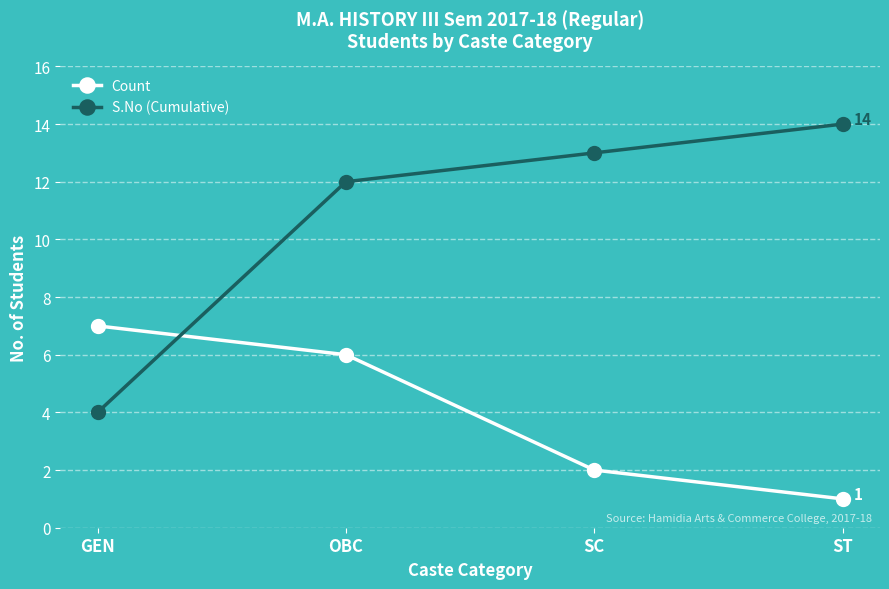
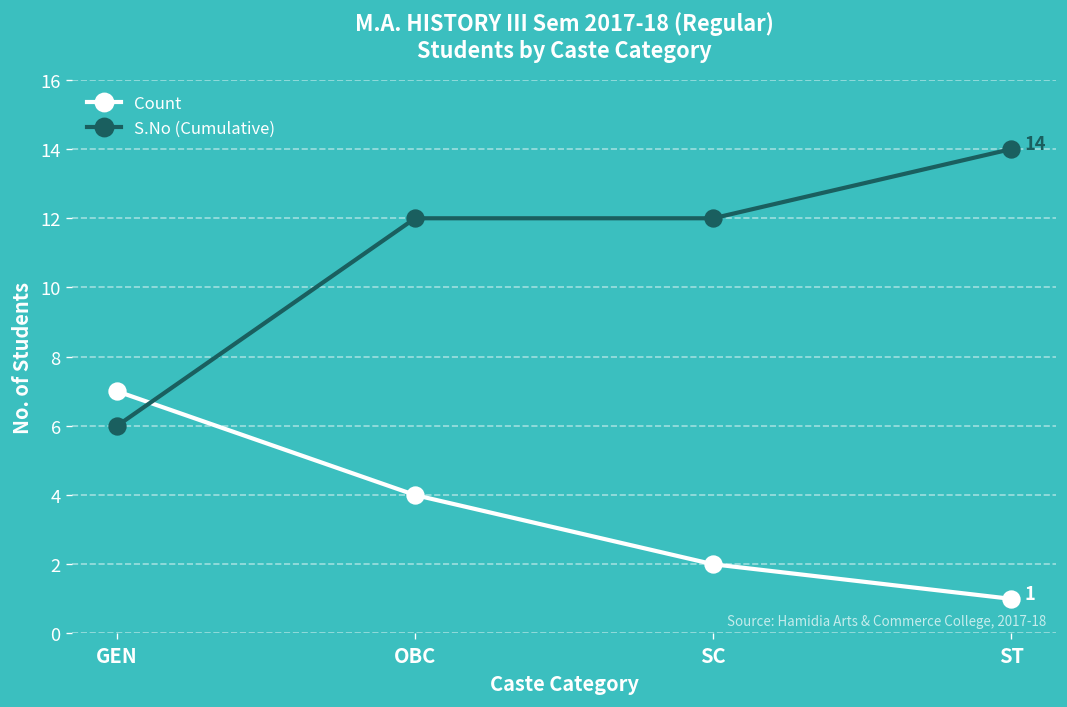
  {
    "Count": {
      "GEN": 7,
-     "OBC": 6,
+     "OBC": 4,
      "SC": 2
    },
    "S.No (Cumulative)": {
-     "GEN": 4,
+     "GEN": 6,
      "OBC": 12,
-     "SC": 13
+     "SC": 12
    }
  }
